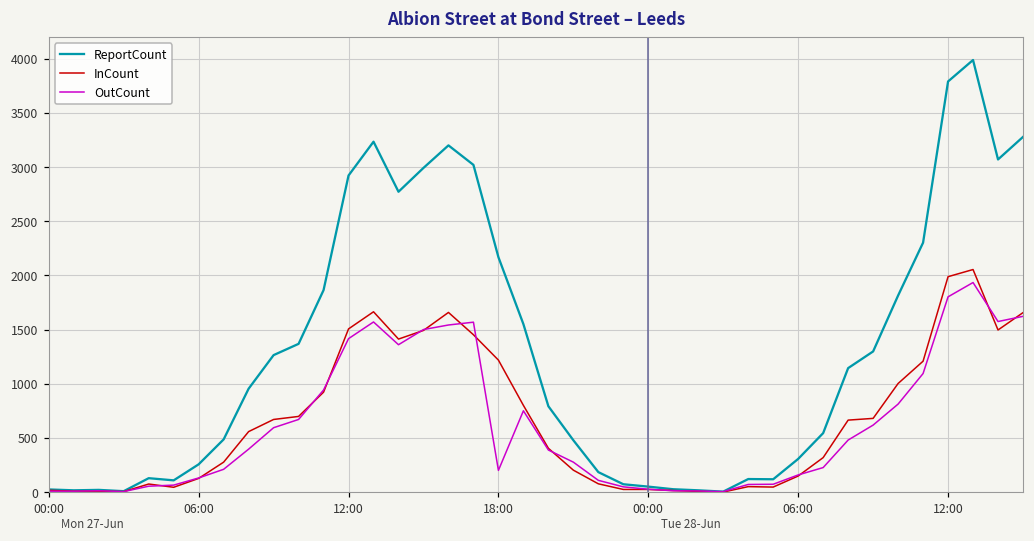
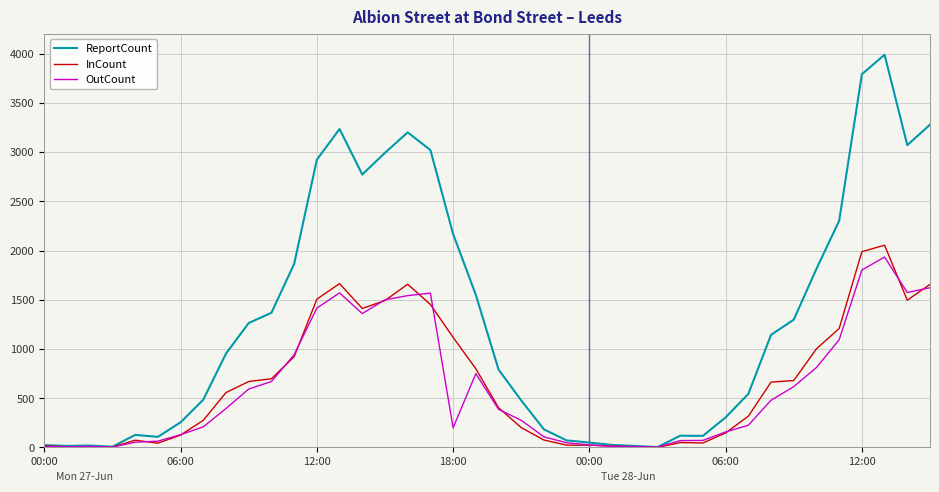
  {
    "ReportCount": {
      "18:00": 2200
    },
    "InCount": {
-     "18:00": 1200
+     "18:00": 1100
    },
    "OutCount": {
      "18:00": 200
    }
  }
